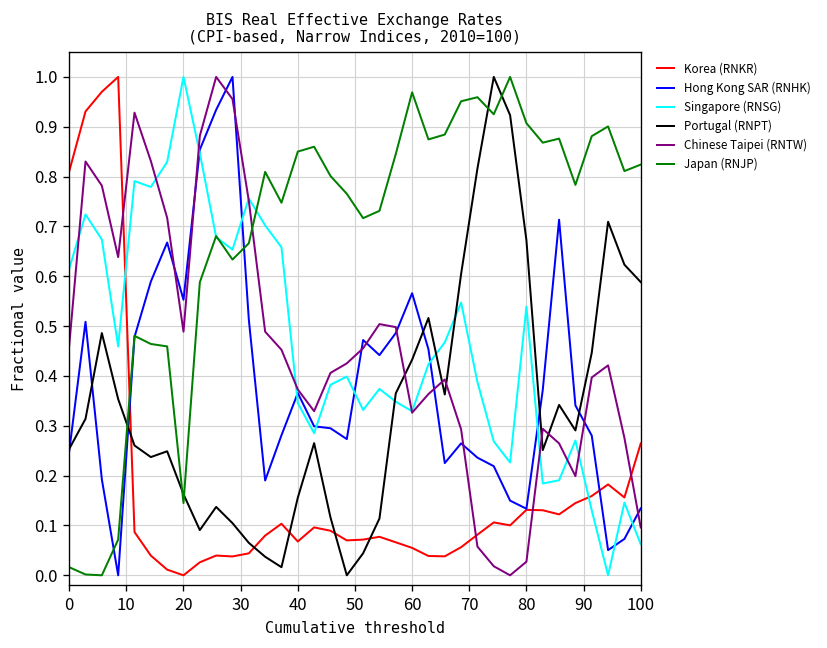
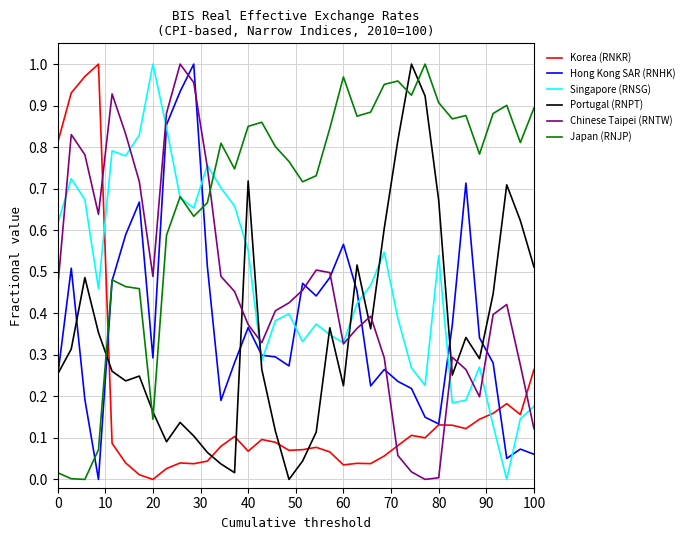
  {
    "Korea (RNKR)": {
      "0": 0.81,
      "20": 0.00,
      "40": 0.07,
-     "60": 0.05,
+     "60": 0.04,
      "100": 0.26
    },
    "Hong Kong SAR (RNHK)": {
-     "20": 0.55,
+     "20": 0.29,
      "40": 0.37,
      "60": 0.57,
-     "100": 0.13
+     "100": 0.06
    },
    "Singapore (RNSG)": {
      "0": 0.62,
      "20": 1.00,
-     "40": 0.35,
+     "40": 0.55,
      "80": 0.54,
-     "100": 0.06
+     "100": 0.18
    },
    "Portugal (RNPT)": {
      "20": 0.16,
-     "40": 0.16,
-     "60": 0.43,
+     "40": 0.72,
+     "60": 0.23,
      "80": 0.67,
-     "100": 0.59
+     "100": 0.51
    },
    "Chinese Taipei (RNTW)": {
      "0": 0.46,
      "20": 0.49,
      "40": 0.37,
-     "80": 0.03,
-     "100": 0.10
+     "80": 0.00,
+     "100": 0.12
    },
    "Japan (RNJP)": {
      "0": 0.02,
      "20": 0.14,
      "40": 0.85,
      "60": 0.97,
      "80": 0.91,
-     "100": 0.82
+     "100": 0.89
    }
  }
